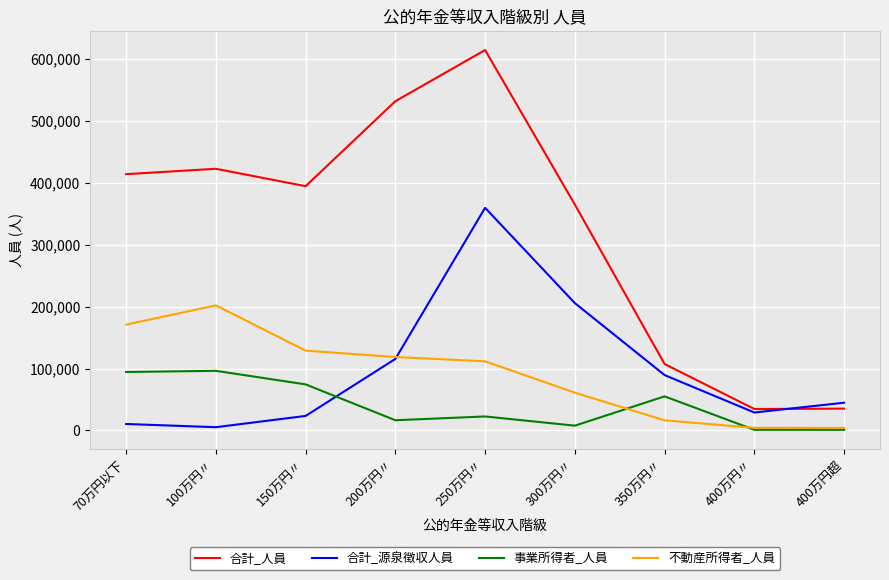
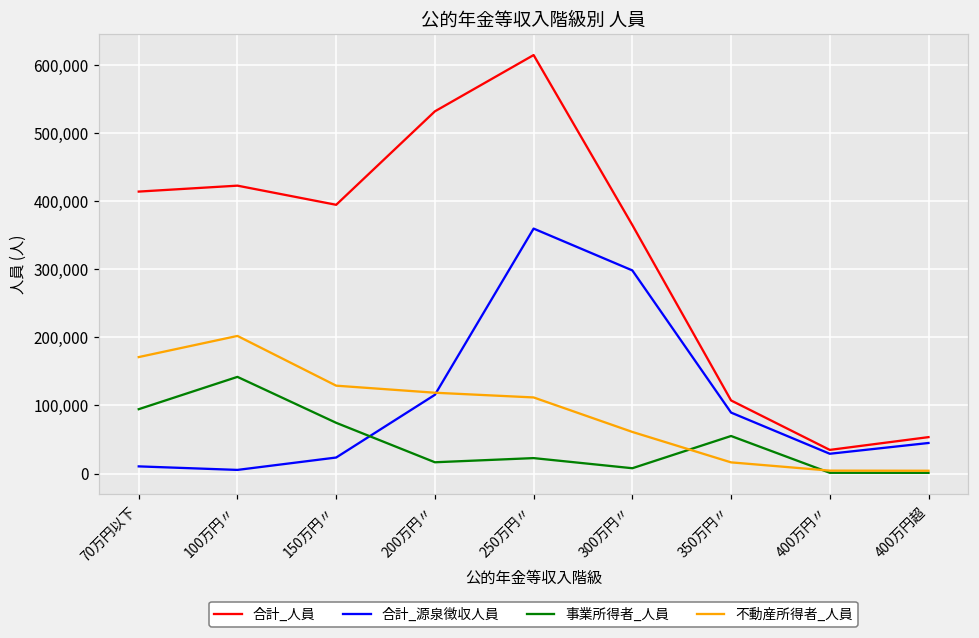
  {
    "合計_人員": {
      "70万円以下": "410,000",
      "100万円〃": "420,000",
      "150万円〃": "390,000",
      "200万円〃": "530,000",
      "250万円〃": "610,000",
      "300万円〃": "360,000",
      "350万円〃": "110,000",
      "400万円〃": "30,000",
-     "400万円超": "40,000"
+     "400万円超": "50,000"
    },
    "合計_源泉徴収人員": {
      "70万円以下": "10,000",
      "100万円〃": "10,000",
      "150万円〃": "20,000",
      "250万円〃": "360,000",
-     "300万円〃": "210,000",
+     "300万円〃": "300,000",
      "350万円〃": "90,000",
      "400万円〃": "30,000",
      "400万円超": "40,000"
    },
    "事業所得者_人員": {
      "70万円以下": "90,000",
-     "100万円〃": "100,000",
+     "100万円〃": "140,000",
      "150万円〃": "70,000",
      "200万円〃": "20,000",
      "250万円〃": "20,000",
      "300万円〃": "10,000",
      "350万円〃": "60,000"
    },
    "不動産所得者_人員": {
      "70万円以下": "170,000",
      "100万円〃": "200,000",
      "150万円〃": "130,000",
      "250万円〃": "110,000",
      "300万円〃": "60,000",
      "350万円〃": "20,000"
    }
  }
